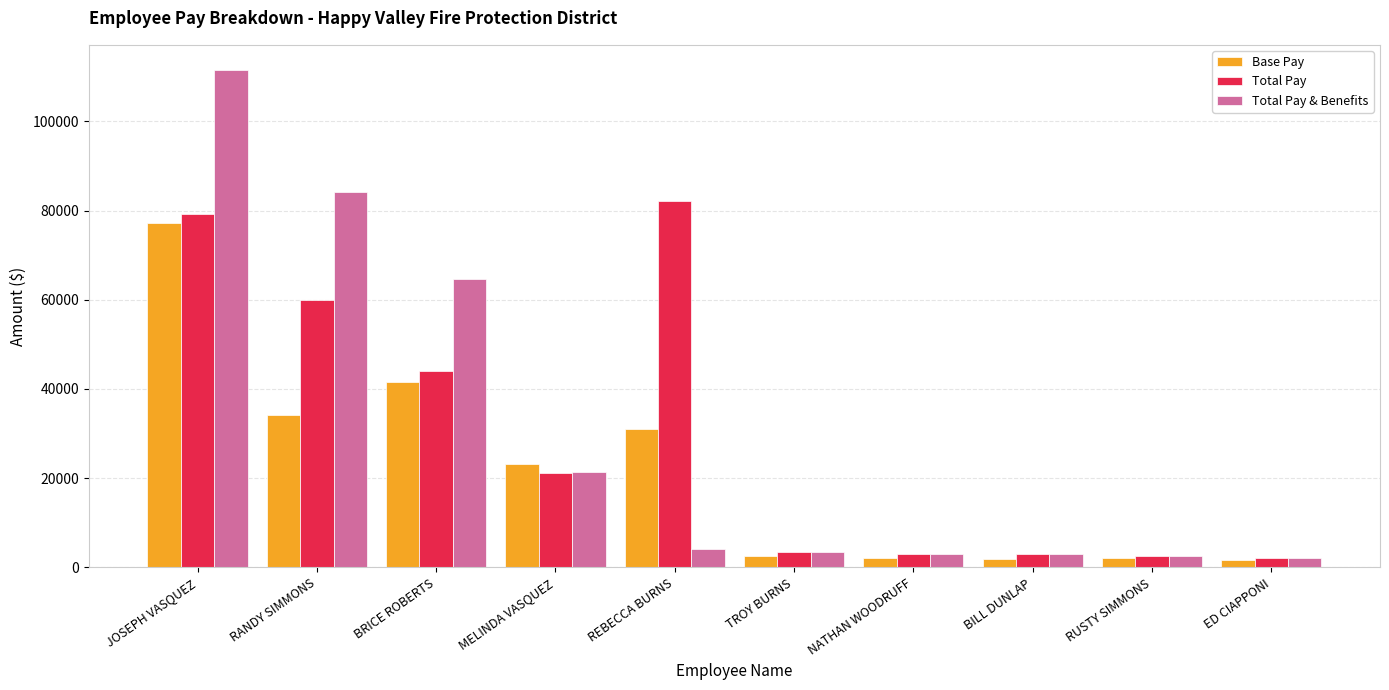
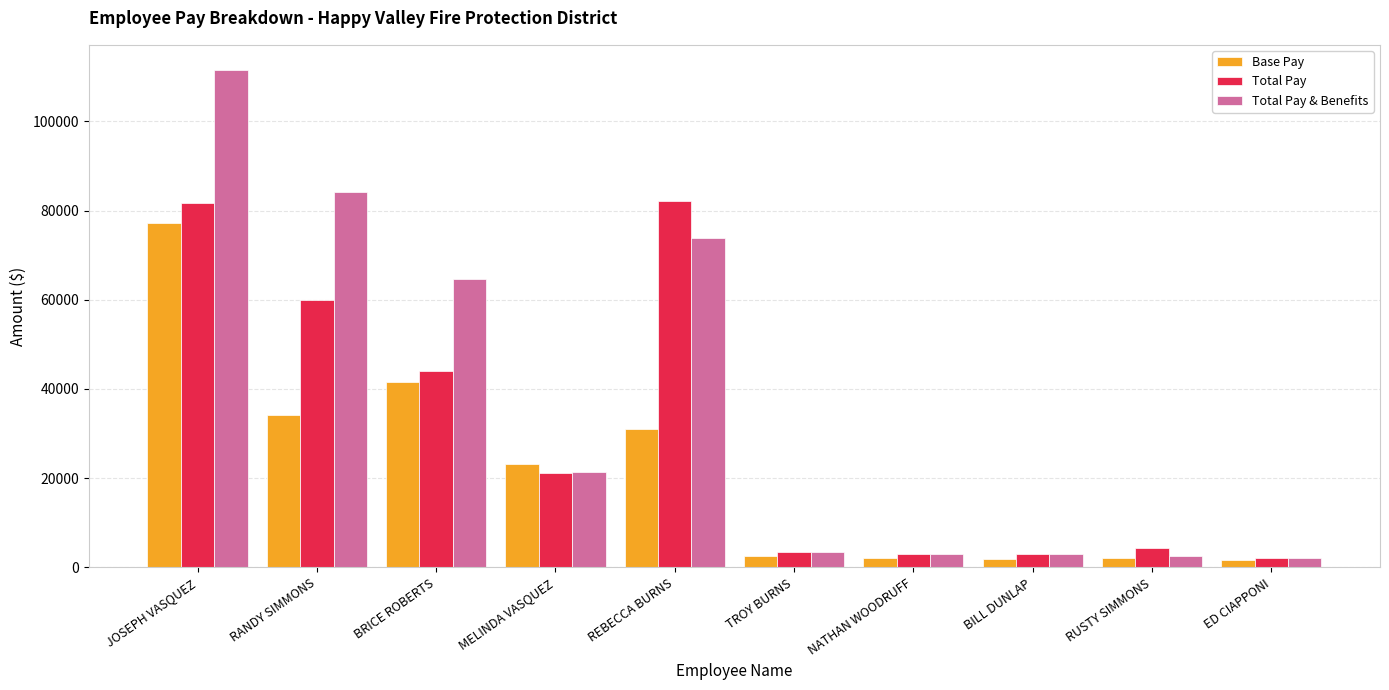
  {
    "Base Pay": {
      "JOSEPH VASQUEZ": 77000,
      "RANDY SIMMONS": 34000,
      "BRICE ROBERTS": 42000,
      "MELINDA VASQUEZ": 23000,
      "REBECCA BURNS": 31000,
      "TROY BURNS": 3000,
      "NATHAN WOODRUFF": 2000,
      "BILL DUNLAP": 2000,
      "RUSTY SIMMONS": 2000,
      "ED CIAPPONI": 2000
    },
    "Total Pay": {
-     "JOSEPH VASQUEZ": 79000,
+     "JOSEPH VASQUEZ": 82000,
      "RANDY SIMMONS": 60000,
      "BRICE ROBERTS": 44000,
      "MELINDA VASQUEZ": 21000,
      "REBECCA BURNS": 82000,
      "TROY BURNS": 3000,
      "NATHAN WOODRUFF": 3000,
      "BILL DUNLAP": 3000,
-     "RUSTY SIMMONS": 3000,
+     "RUSTY SIMMONS": 4000,
      "ED CIAPPONI": 2000
    },
    "Total Pay & Benefits": {
      "JOSEPH VASQUEZ": 112000,
      "RANDY SIMMONS": 84000,
      "BRICE ROBERTS": 65000,
      "MELINDA VASQUEZ": 21000,
-     "REBECCA BURNS": 4000,
+     "REBECCA BURNS": 74000,
      "TROY BURNS": 3000,
      "NATHAN WOODRUFF": 3000,
      "BILL DUNLAP": 3000,
      "RUSTY SIMMONS": 3000,
      "ED CIAPPONI": 2000
    }
  }
